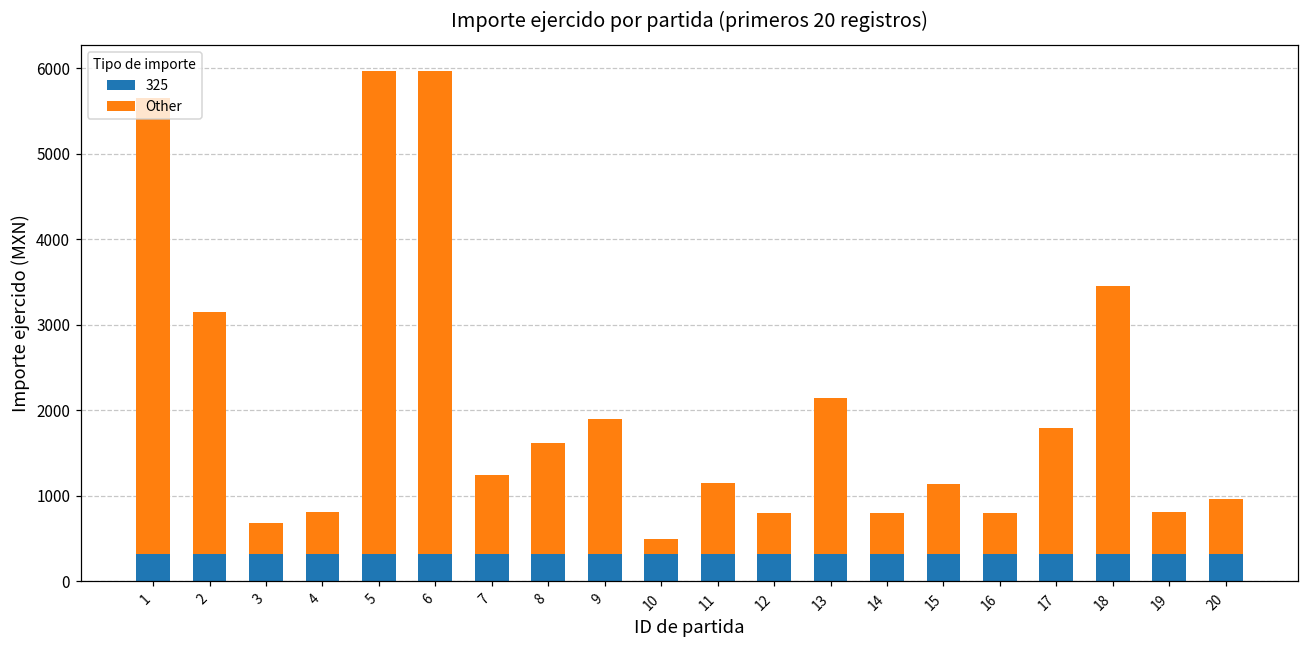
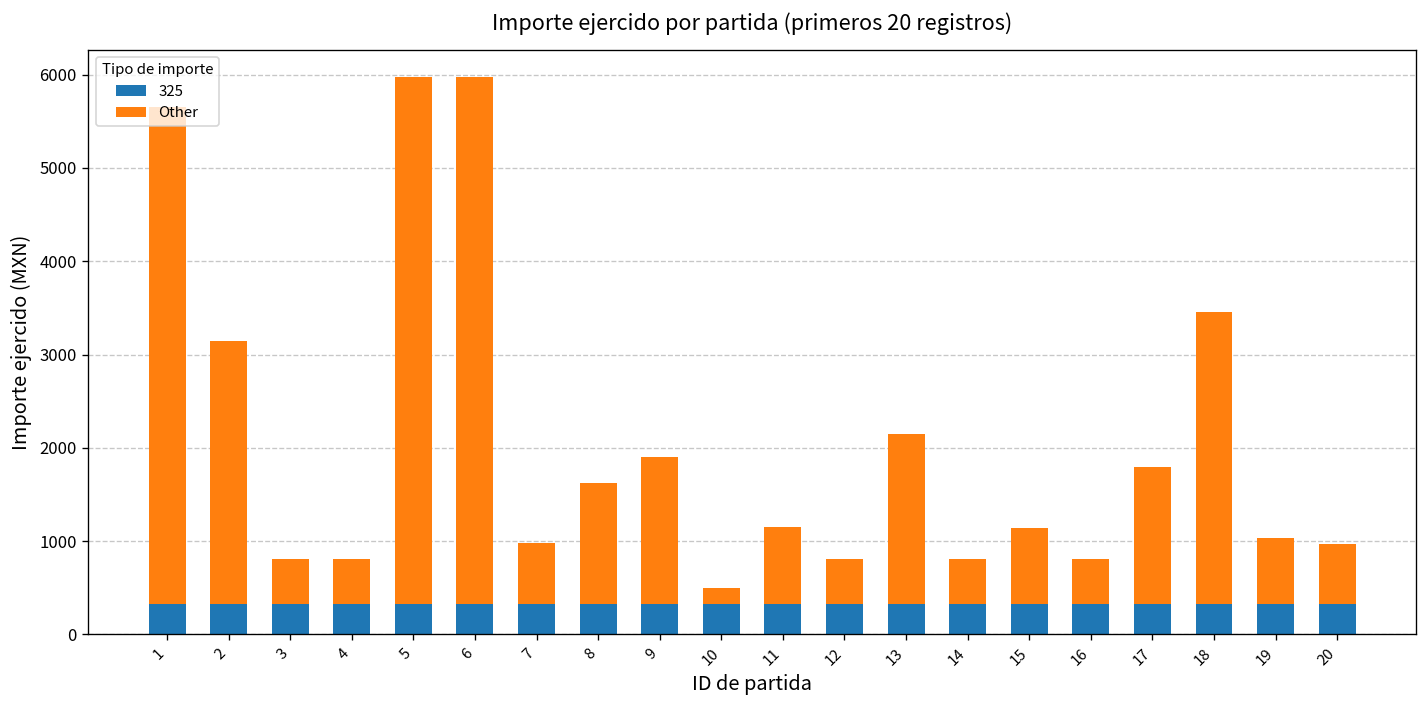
  {
    "325": {
      "1": 300,
      "2": 300,
      "3": 300,
      "4": 300,
      "5": 300,
      "6": 300,
      "7": 300,
      "8": 300,
      "9": 300,
      "10": 300,
      "11": 300,
      "12": 300,
      "13": 300,
      "14": 300,
      "15": 300,
      "16": 300,
      "17": 300,
      "18": 300,
      "19": 300,
      "20": 300
    },
    "Other": {
      "2": 2800,
-     "3": 400,
+     "3": 500,
      "4": 500,
      "5": 5600,
      "6": 5600,
-     "7": 900,
+     "7": 700,
      "8": 1300,
      "9": 1600,
      "10": 200,
      "11": 800,
      "12": 500,
      "13": 1800,
      "14": 500,
      "15": 800,
      "16": 500,
      "17": 1500,
      "18": 3100,
-     "19": 500,
+     "19": 700,
      "20": 600
    }
  }
